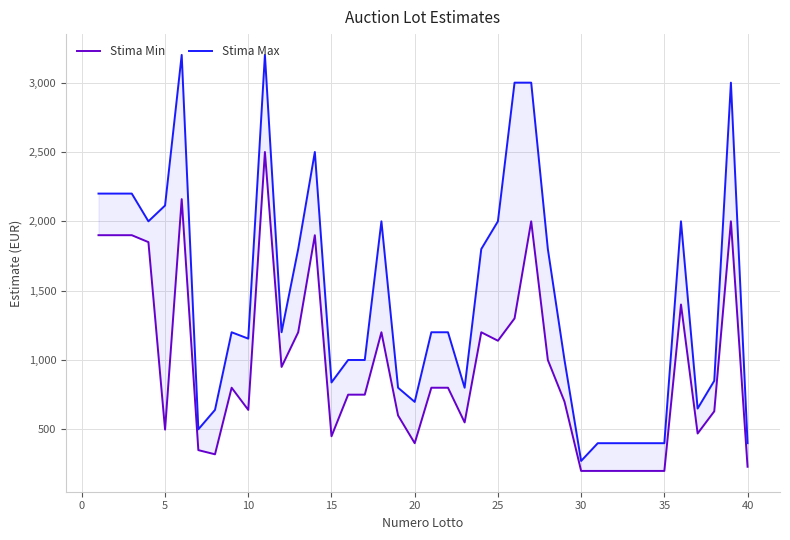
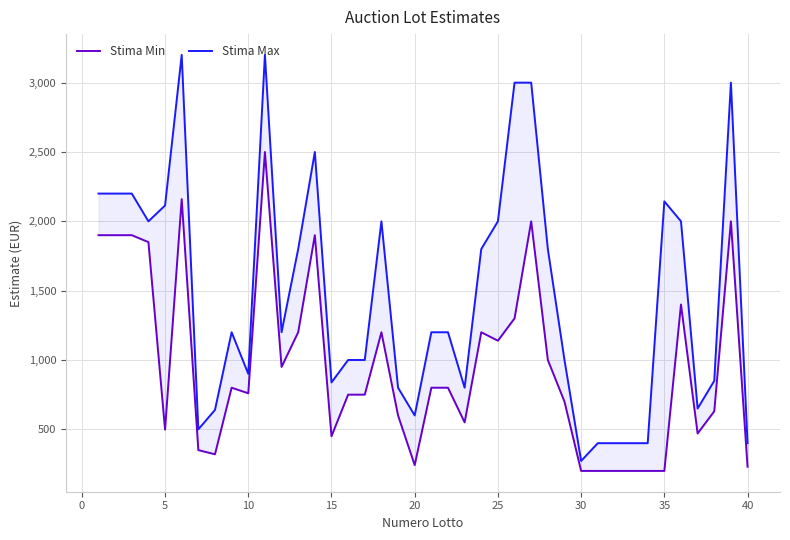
  {
    "Stima Min": {
      "5": "500",
-     "10": "640",
+     "10": "760",
      "15": "450",
-     "20": "400",
+     "20": "240",
      "25": "1,140",
      "30": "200",
      "35": "200",
      "40": "230"
    },
    "Stima Max": {
      "5": "2,110",
-     "10": "1,150",
+     "10": "900",
      "15": "840",
-     "20": "700",
+     "20": "600",
      "25": "2,000",
      "30": "270",
-     "35": "400",
+     "35": "2,140",
      "40": "400"
    }
  }
